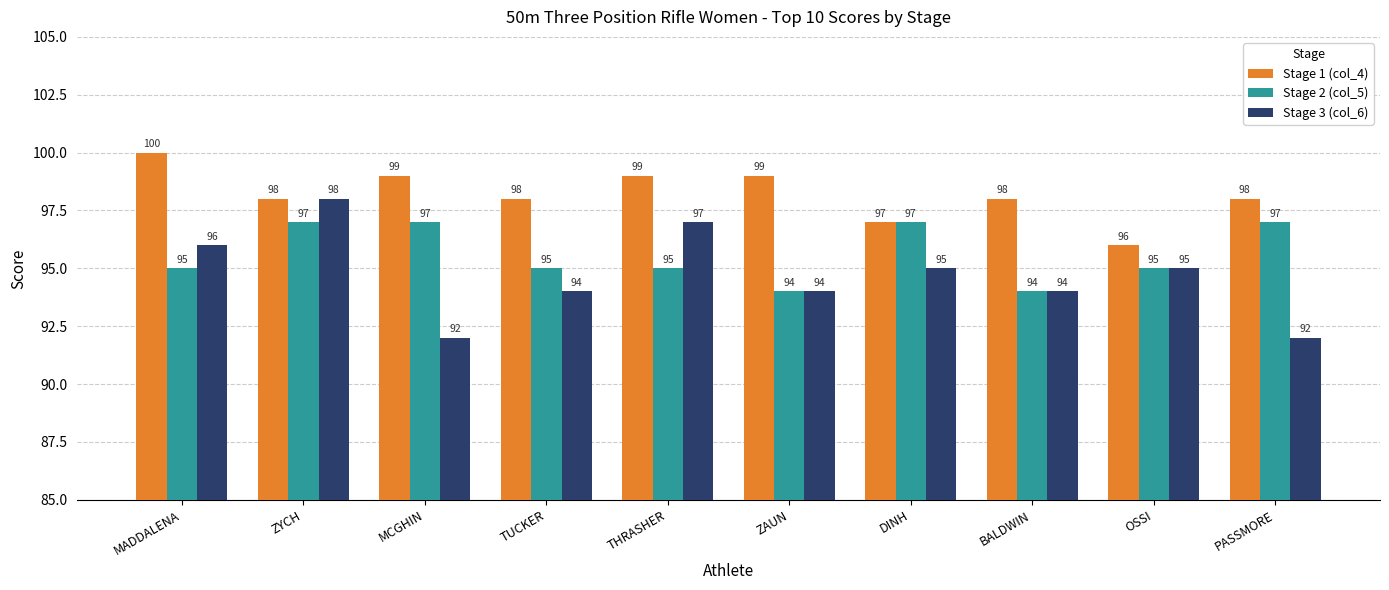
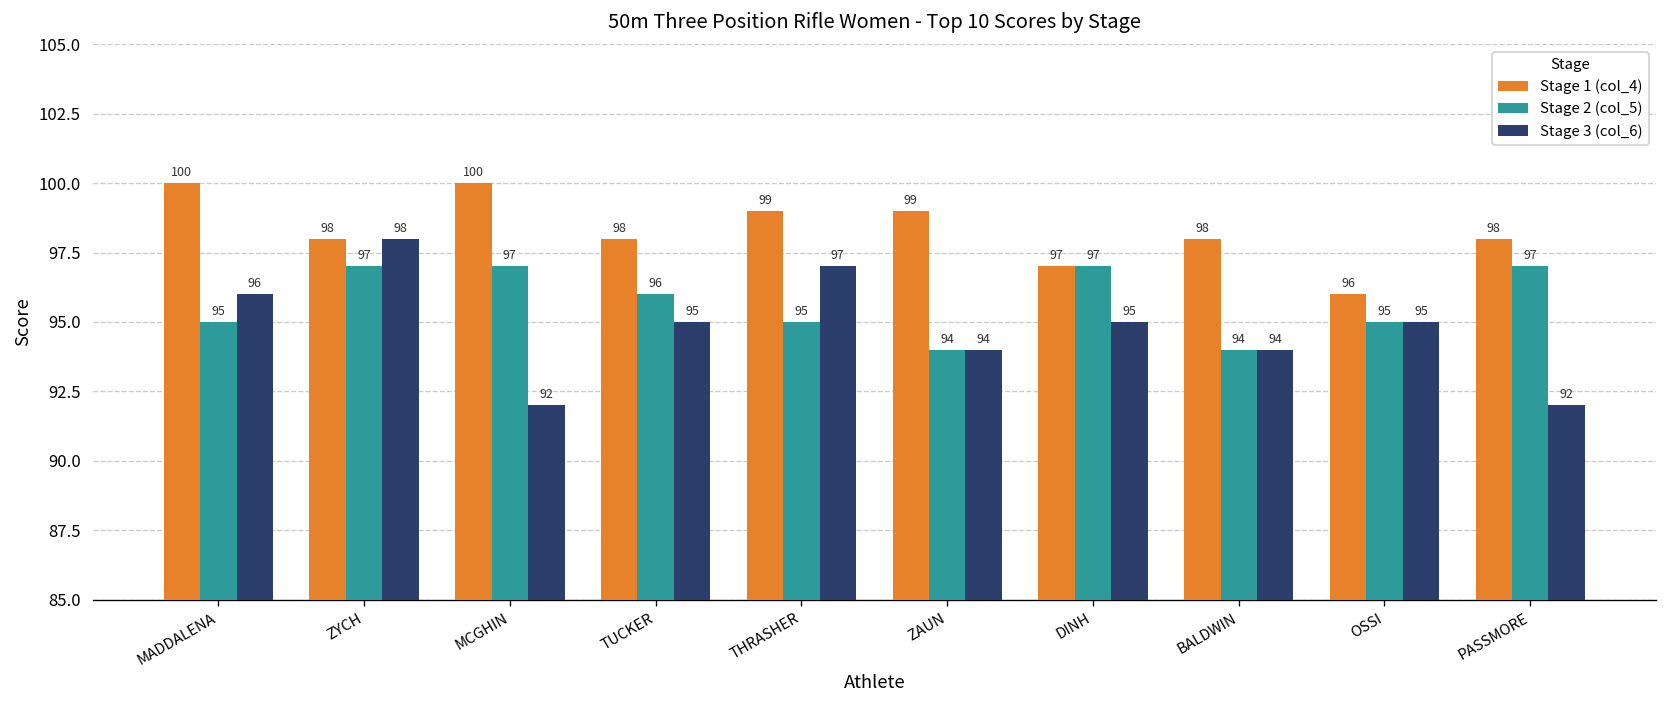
  {
    "Stage 1 (col_4)": {
      "MADDALENA": 100,
      "ZYCH": 98,
-     "MCGHIN": 99,
+     "MCGHIN": 100,
      "TUCKER": 98,
      "THRASHER": 99,
      "ZAUN": 99,
      "DINH": 97,
      "BALDWIN": 98,
      "OSSI": 96,
      "PASSMORE": 98
    },
    "Stage 2 (col_5)": {
      "MADDALENA": 95,
      "ZYCH": 97,
      "MCGHIN": 97,
-     "TUCKER": 95,
+     "TUCKER": 96,
      "THRASHER": 95,
      "ZAUN": 94,
      "DINH": 97,
      "BALDWIN": 94,
      "OSSI": 95,
      "PASSMORE": 97
    },
    "Stage 3 (col_6)": {
      "MADDALENA": 96,
      "ZYCH": 98,
      "MCGHIN": 92,
-     "TUCKER": 94,
+     "TUCKER": 95,
      "THRASHER": 97,
      "ZAUN": 94,
      "DINH": 95,
      "BALDWIN": 94,
      "OSSI": 95,
      "PASSMORE": 92
    }
  }
